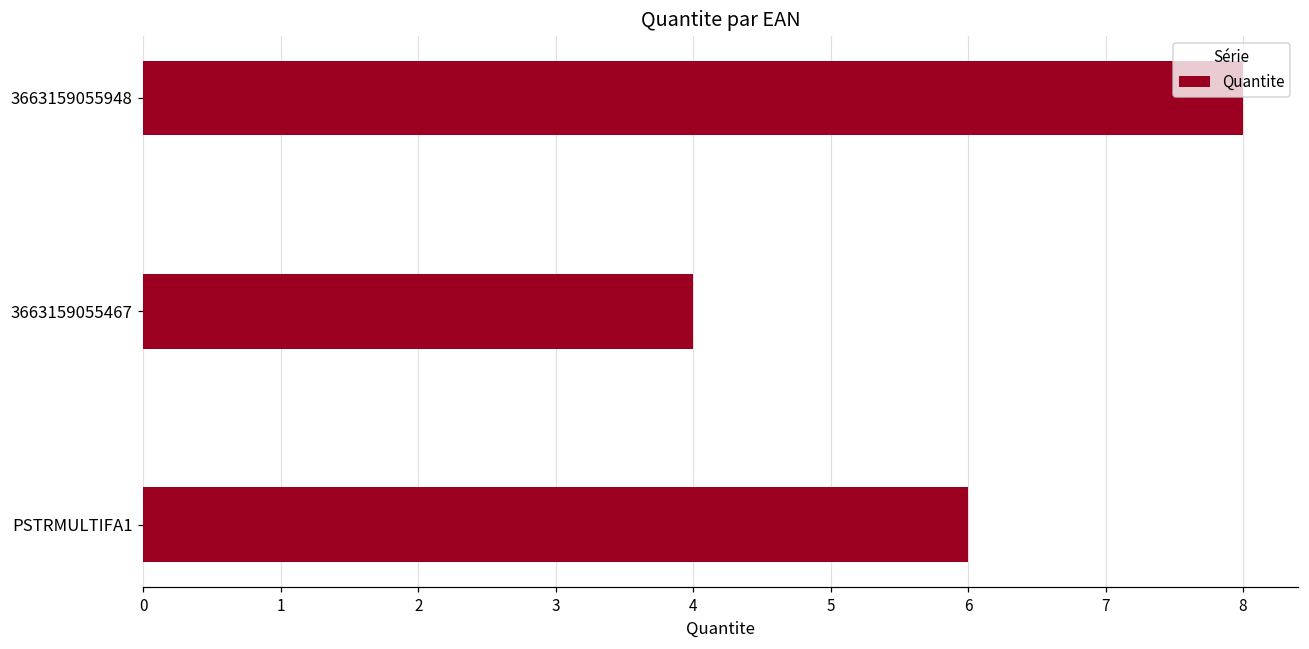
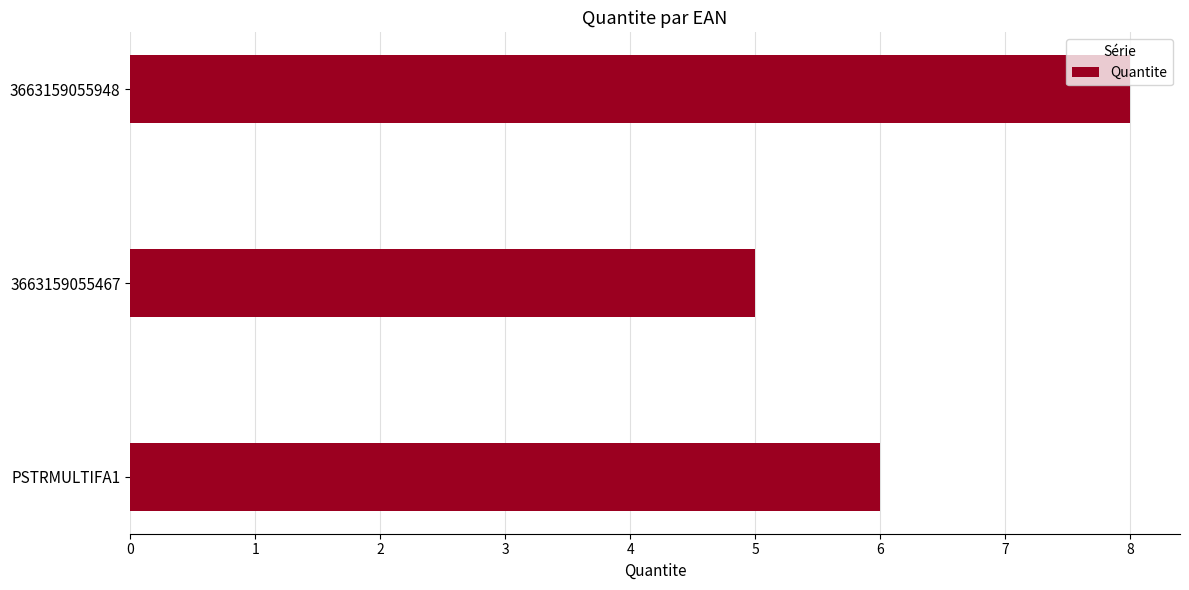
  {
    "3663159055948": 8,
-   "3663159055467": 4,
+   "3663159055467": 5,
    "PSTRMULTIFA1": 6
  }
